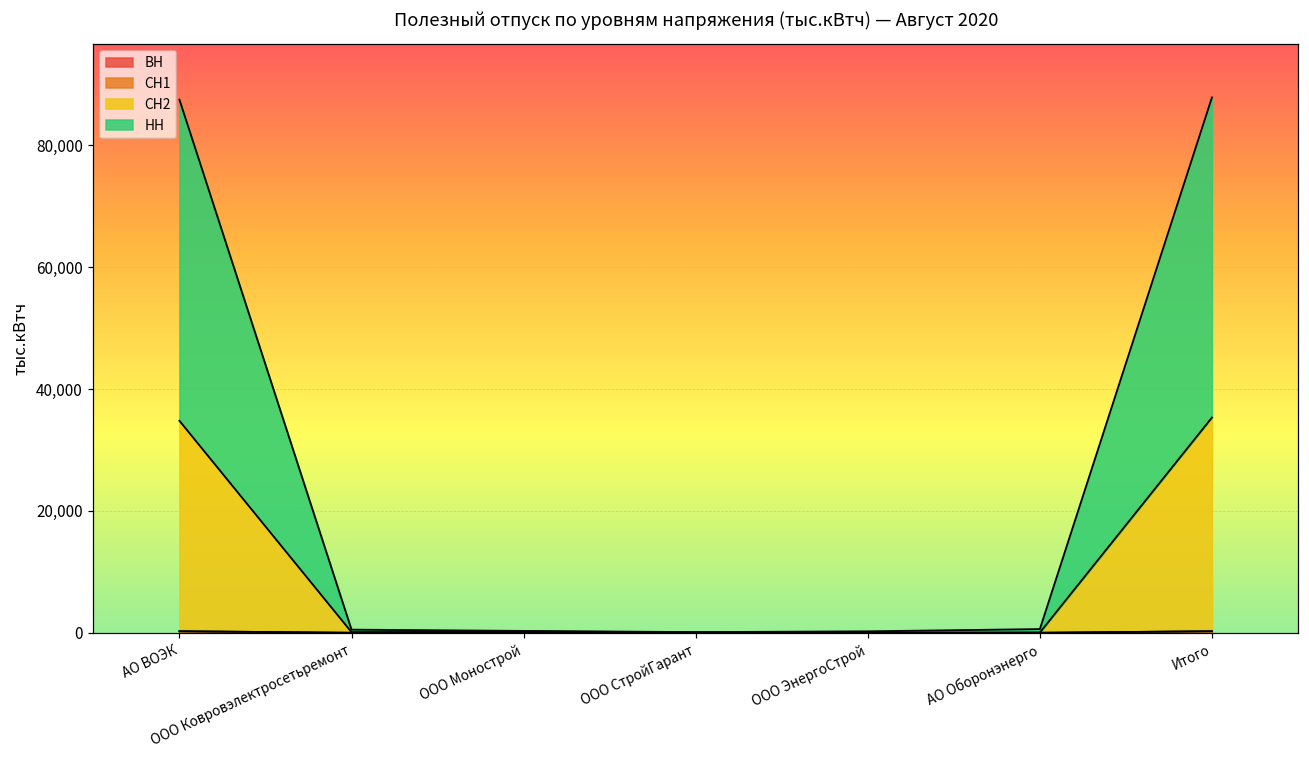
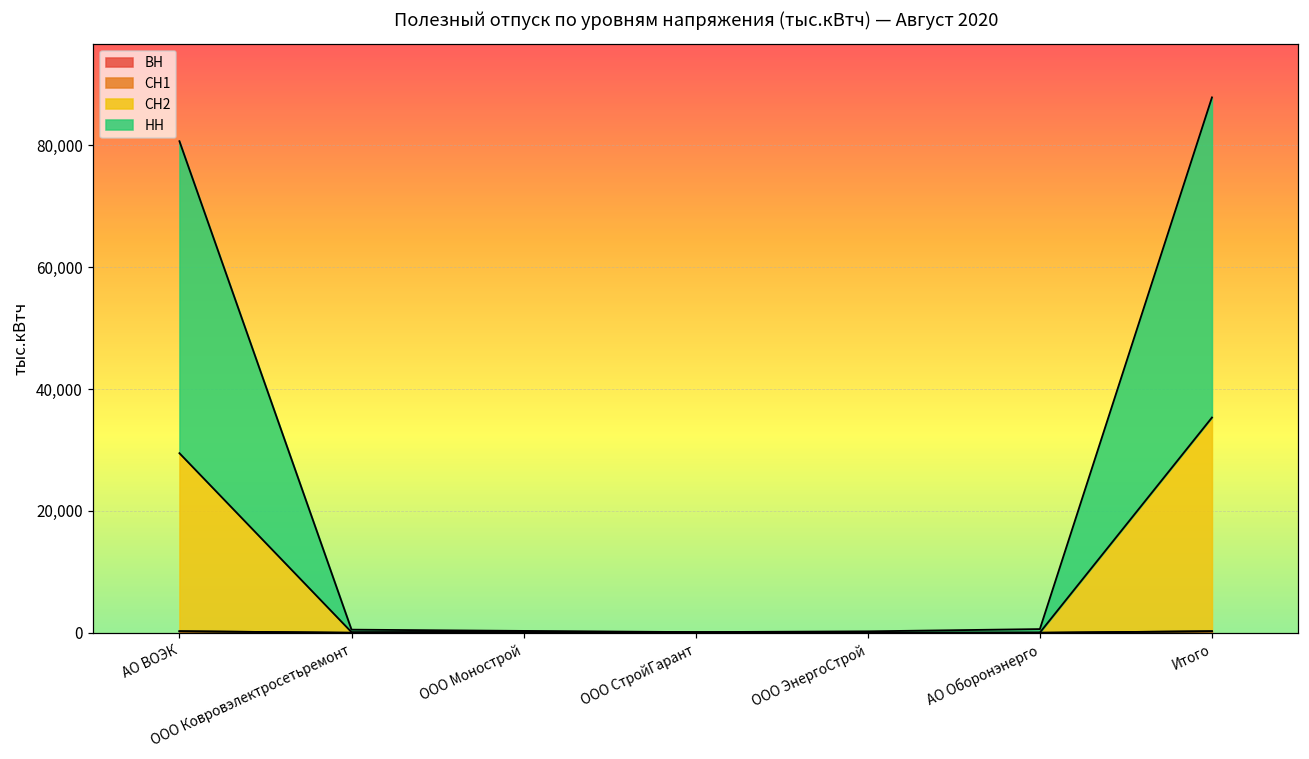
  {
    "СН1": {
      "АО ВОЭК": "0",
      "Итого": "0"
    },
    "СН2": {
-     "АО ВОЭК": "35,000",
+     "АО ВОЭК": "29,000",
      "Итого": "35,000"
    },
    "НН": {
-     "АО ВОЭК": "53,000",
+     "АО ВОЭК": "51,000",
      "АО Оборонэнерго": "1,000",
      "Итого": "53,000"
    }
  }
